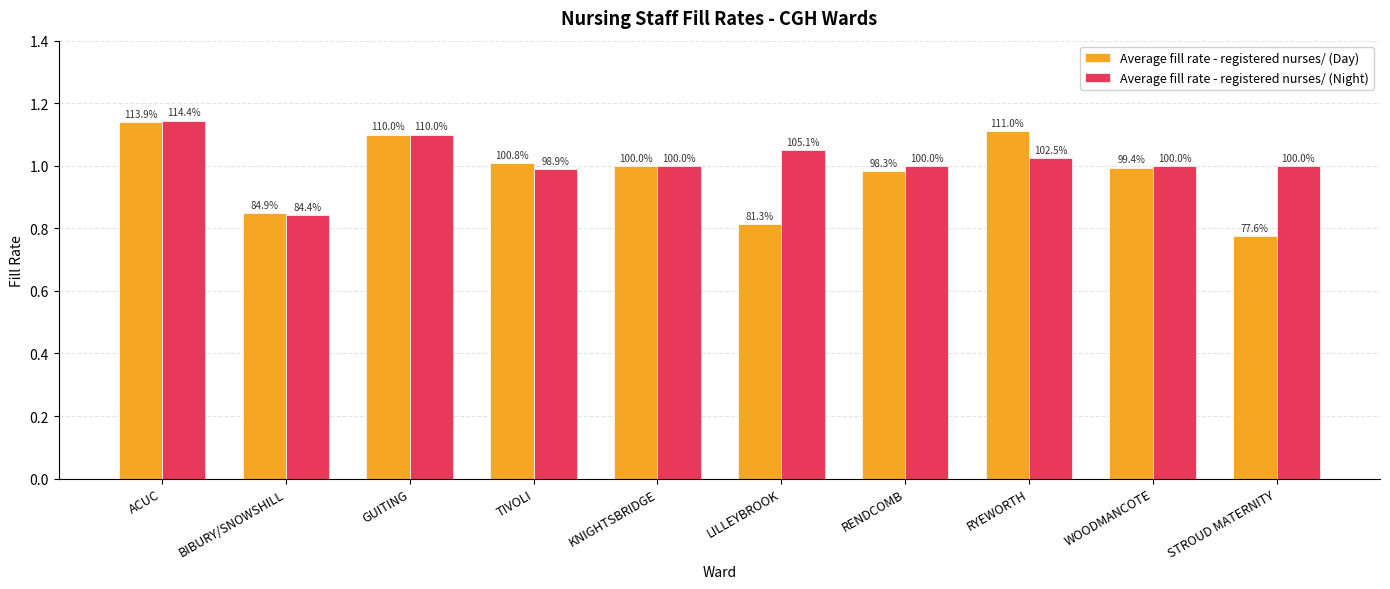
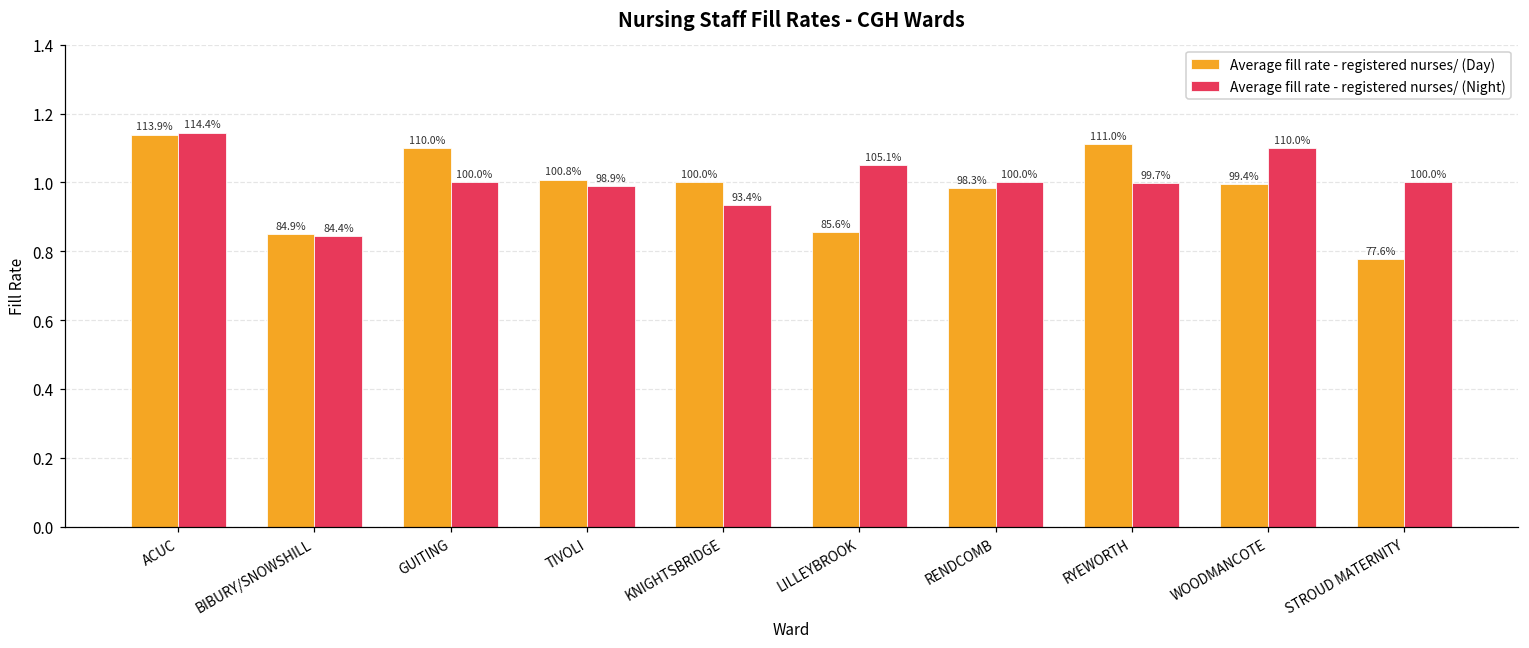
  {
    "Average fill rate - registered nurses/ (Day)": {
      "ACUC": "113.9%",
      "BIBURY/SNOWSHILL": "84.9%",
      "GUITING": "110.0%",
      "TIVOLI": "100.8%",
      "KNIGHTSBRIDGE": "100.0%",
-     "LILLEYBROOK": "81.3%",
+     "LILLEYBROOK": "85.6%",
      "RENDCOMB": "98.3%",
      "RYEWORTH": "111.0%",
      "WOODMANCOTE": "99.4%",
      "STROUD MATERNITY": "77.6%"
    },
    "Average fill rate - registered nurses/ (Night)": {
      "ACUC": "114.4%",
      "BIBURY/SNOWSHILL": "84.4%",
-     "GUITING": "110.0%",
+     "GUITING": "100.0%",
      "TIVOLI": "98.9%",
-     "KNIGHTSBRIDGE": "100.0%",
+     "KNIGHTSBRIDGE": "93.4%",
      "LILLEYBROOK": "105.1%",
      "RENDCOMB": "100.0%",
-     "RYEWORTH": "102.5%",
-     "WOODMANCOTE": "100.0%",
+     "RYEWORTH": "99.7%",
+     "WOODMANCOTE": "110.0%",
      "STROUD MATERNITY": "100.0%"
    }
  }
